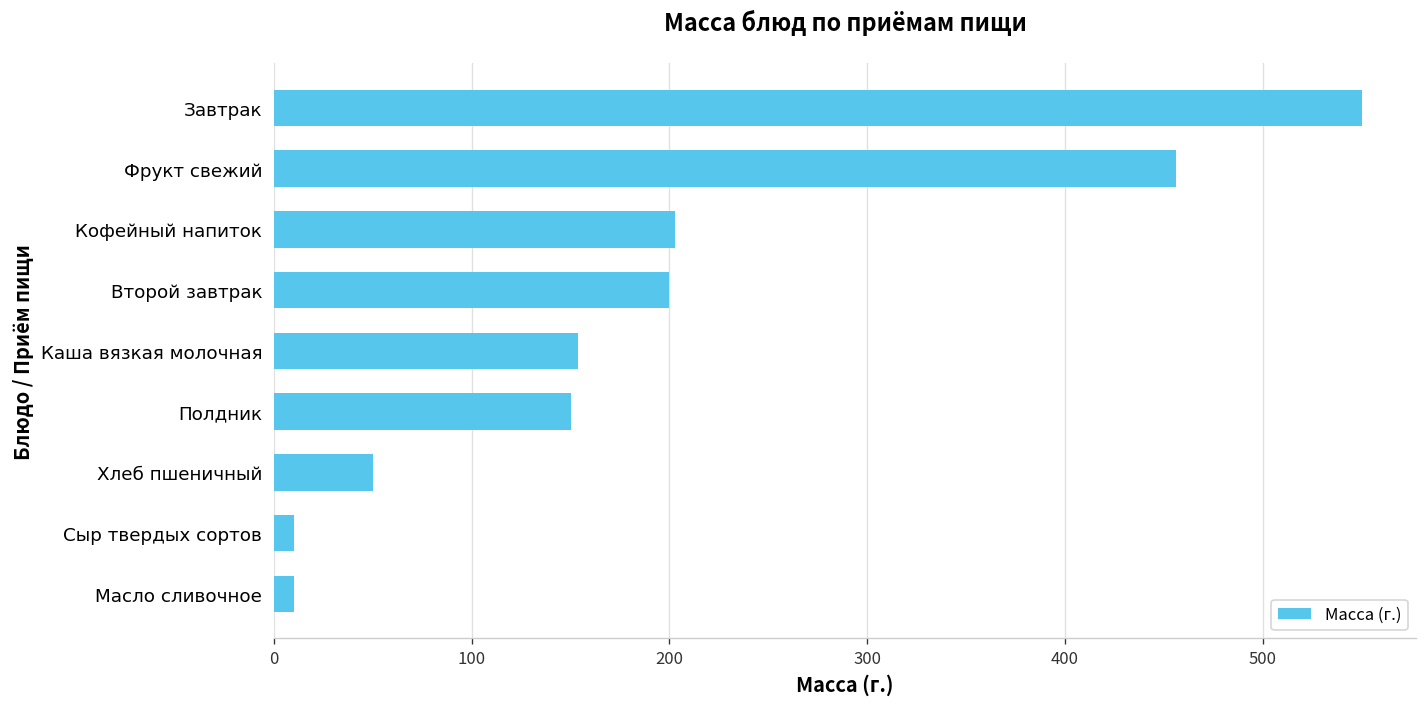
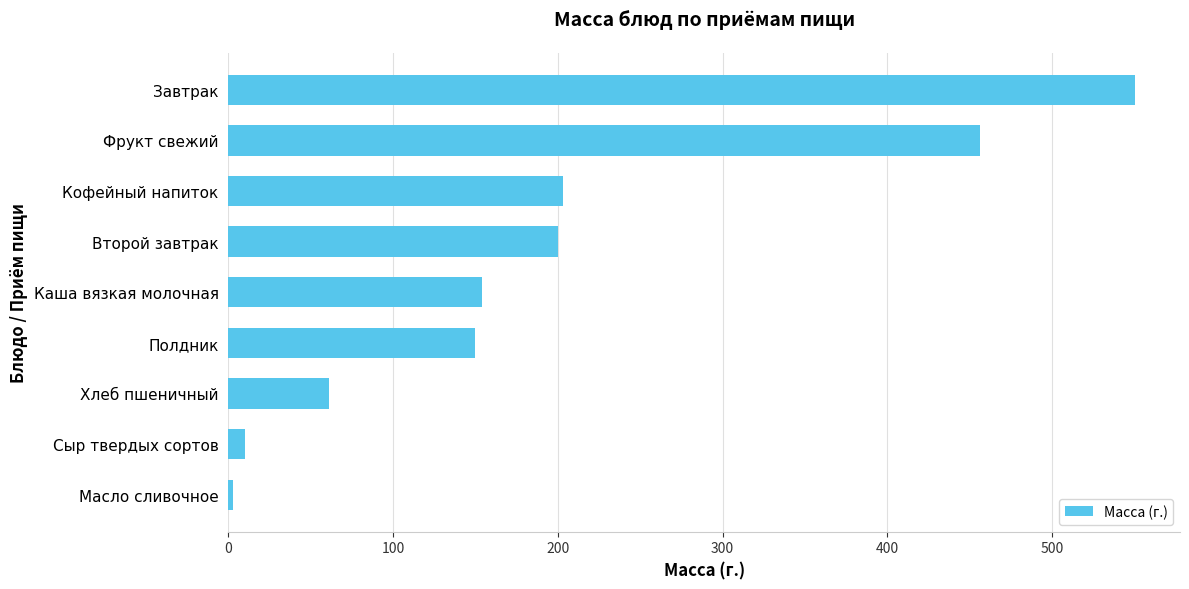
  {
    "Завтрак": 550,
    "Фрукт свежий": 456,
    "Кофейный напиток": 203,
    "Второй завтрак": 200,
    "Каша вязкая молочная": 154,
    "Полдник": 150,
-   "Хлеб пшеничный": 50,
+   "Хлеб пшеничный": 61,
    "Сыр твердых сортов": 10,
-   "Масло сливочное": 10
+   "Масло сливочное": 3
  }
